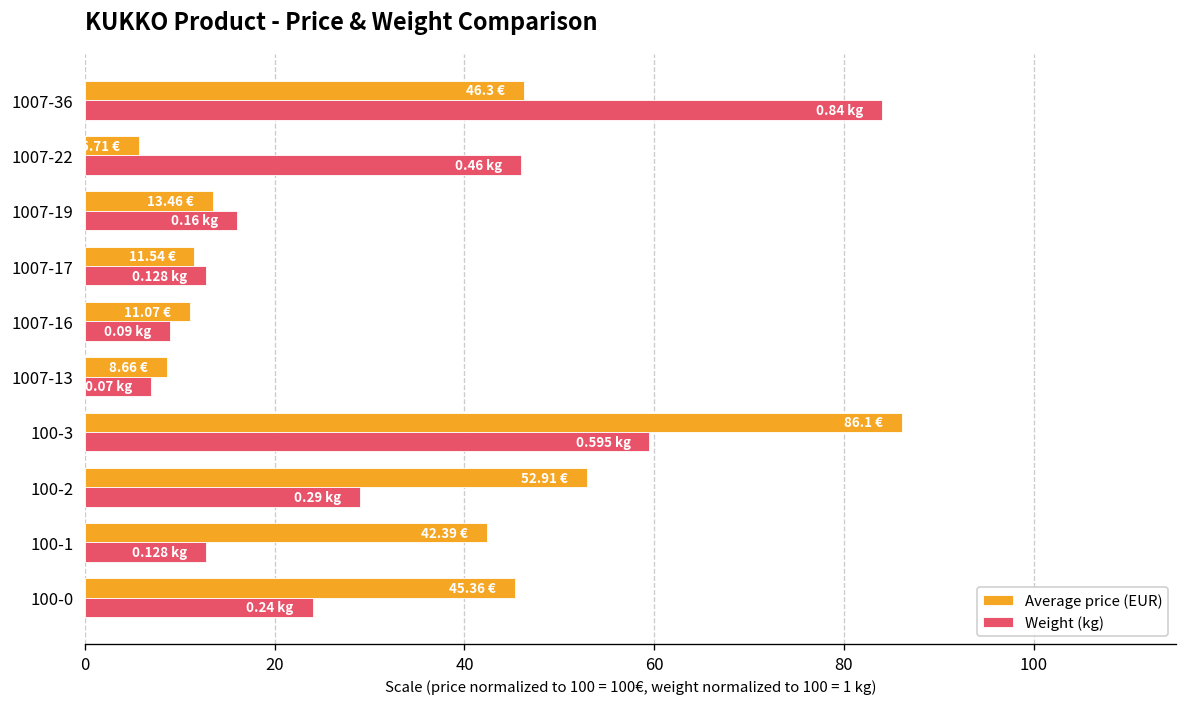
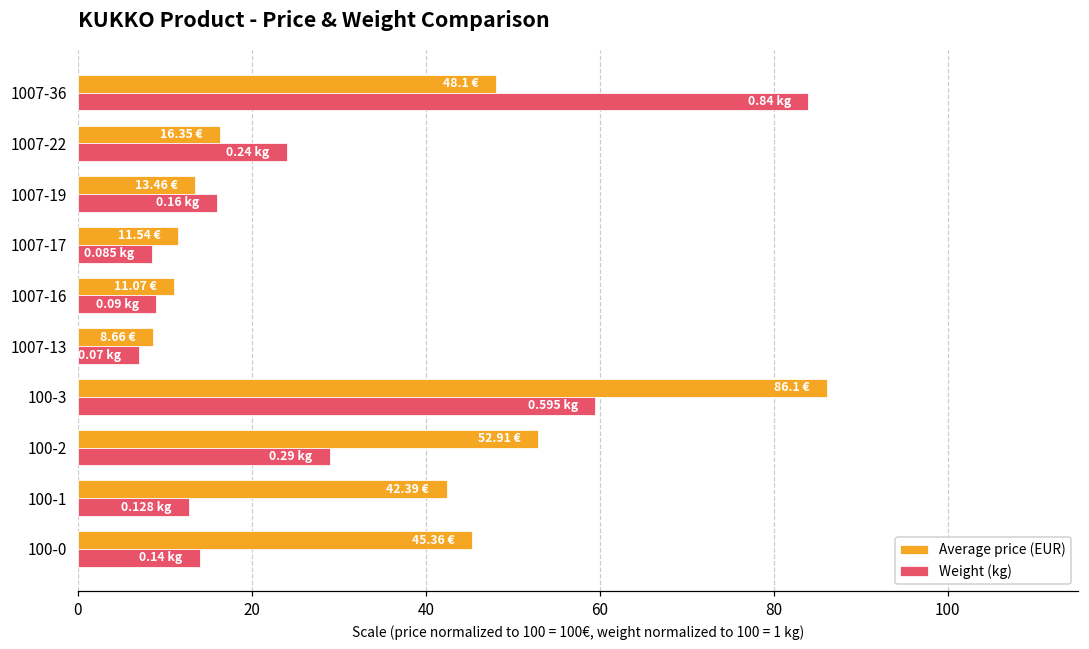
  {
    "Average price (EUR)": {
-     "1007-36": 46.3,
-     "1007-22": 5.71,
+     "1007-36": 48.1,
+     "1007-22": 16.35,
      "1007-19": 13.46,
      "1007-17": 11.54,
      "1007-16": 11.07,
      "1007-13": 8.66,
      "100-3": 86.1,
      "100-2": 52.91,
      "100-1": 42.39,
      "100-0": 45.36
    },
    "Weight (kg)": {
-     "1007-22": 0.46,
-     "1007-17": 0.128,
-     "100-0": 0.24
+     "1007-22": 0.24,
+     "1007-17": 0.085,
+     "100-0": 0.14
    }
  }
